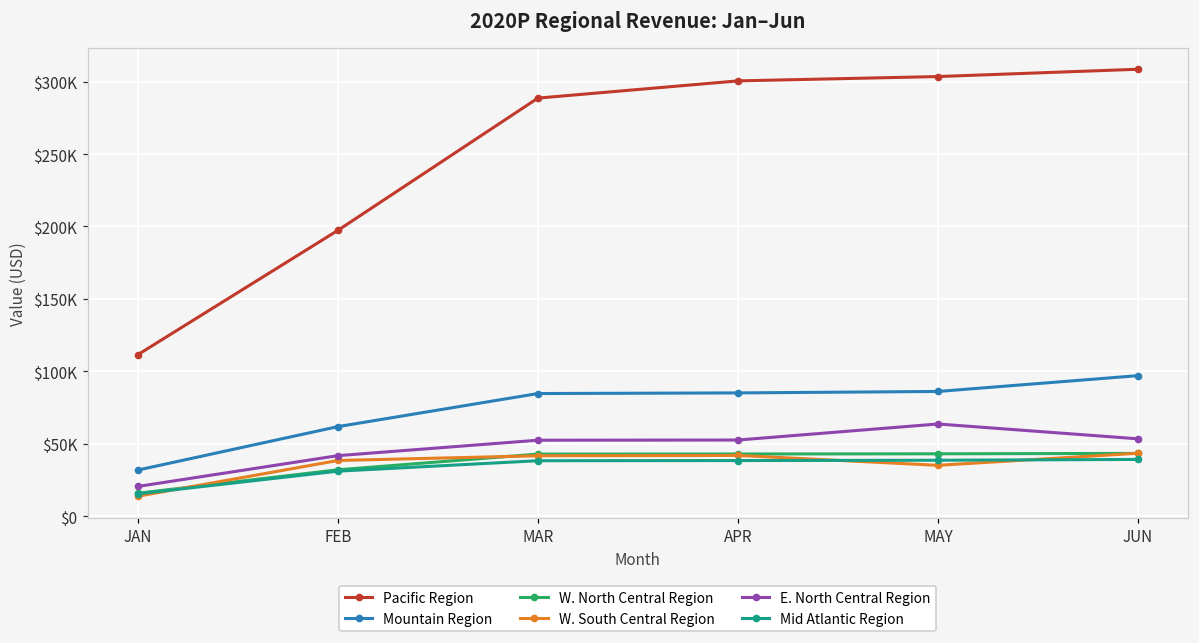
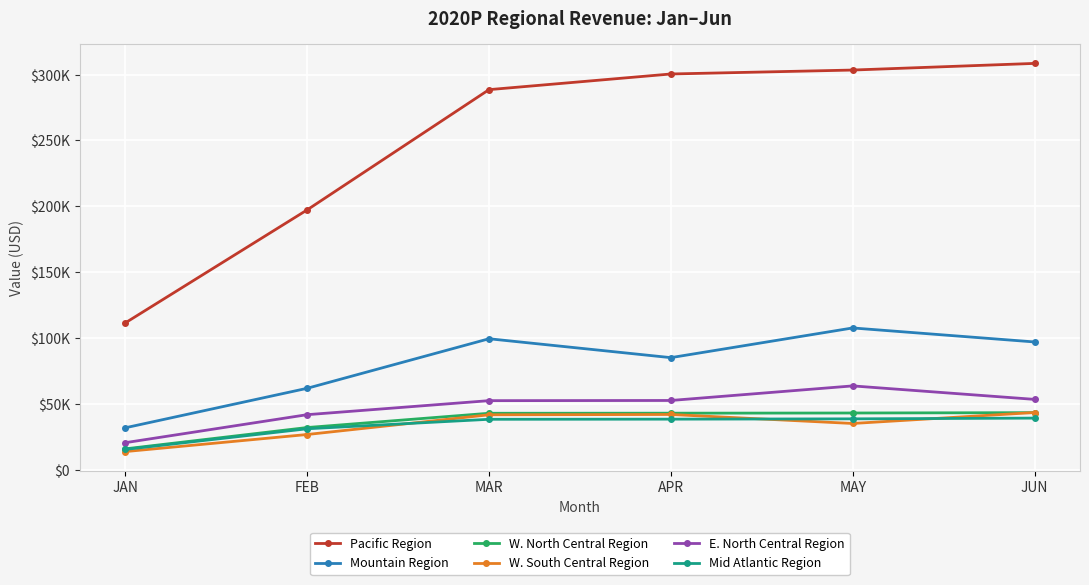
  {
    "Pacific Region": {
      "JAN": "$112000",
      "FEB": "$197000",
      "MAR": "$289000",
      "APR": "$300000",
      "MAY": "$303000",
      "JUN": "$308000"
    },
    "Mountain Region": {
      "JAN": "$32000",
      "FEB": "$62000",
-     "MAR": "$85000",
+     "MAR": "$100000",
      "APR": "$85000",
-     "MAY": "$86000",
+     "MAY": "$108000",
      "JUN": "$97000"
    },
    "W. South Central Region": {
-     "FEB": "$39000",
+     "FEB": "$27000",
      "MAY": "$35000"
    },
    "E. North Central Region": {
      "JAN": "$21000",
      "FEB": "$42000",
      "MAR": "$53000",
      "APR": "$53000",
      "MAY": "$64000",
      "JUN": "$54000"
    }
  }
